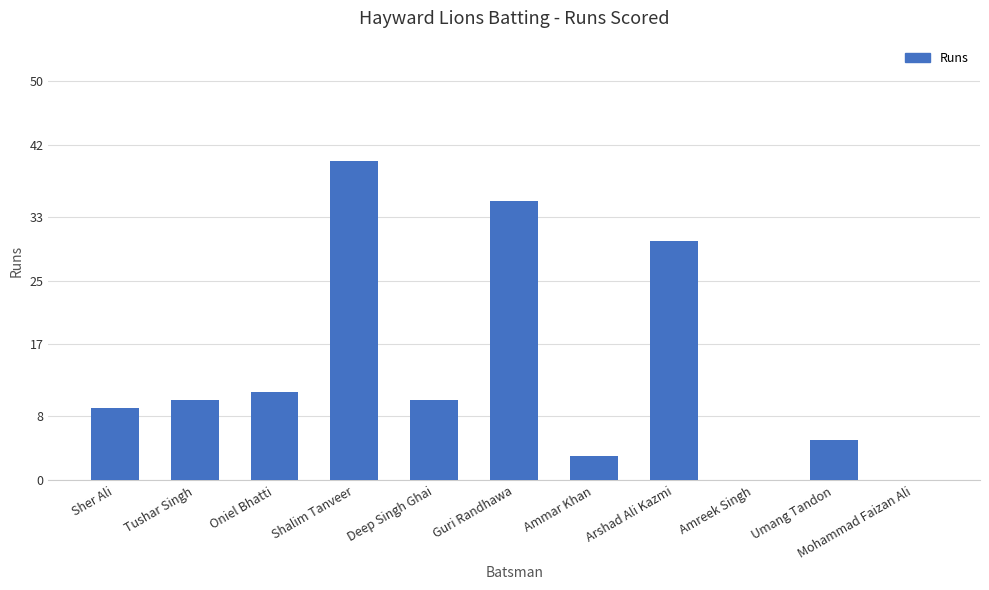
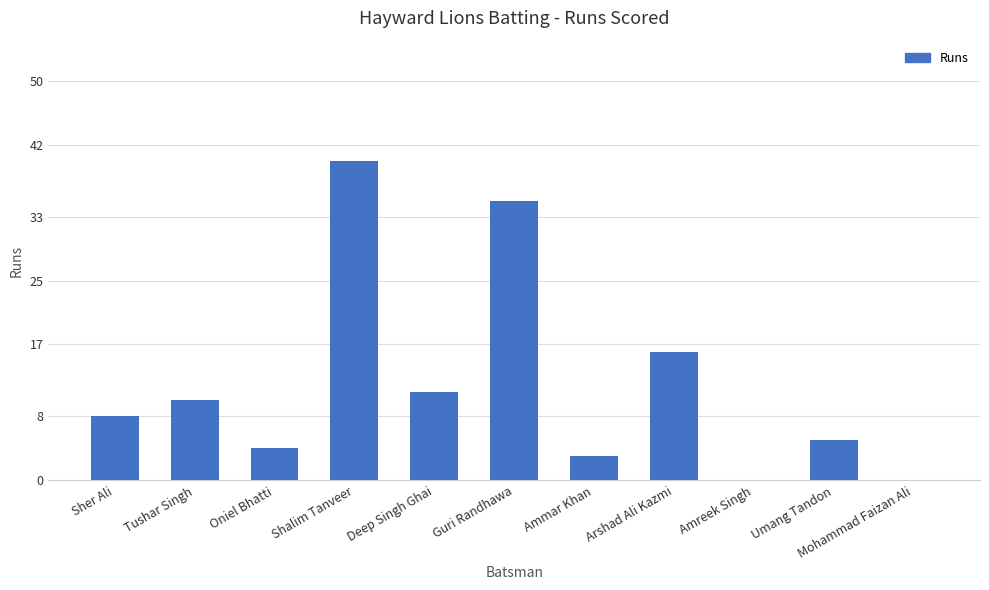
  {
-   "Sher Ali": 9,
+   "Sher Ali": 8,
    "Tushar Singh": 10,
-   "Oniel Bhatti": 11,
+   "Oniel Bhatti": 4,
    "Shalim Tanveer": 40,
-   "Deep Singh Ghai": 10,
+   "Deep Singh Ghai": 11,
    "Guri Randhawa": 35,
    "Ammar Khan": 3,
-   "Arshad Ali Kazmi": 30,
+   "Arshad Ali Kazmi": 16,
    "Amreek Singh": 0,
    "Umang Tandon": 5,
    "Mohammad Faizan Ali": 0
  }
